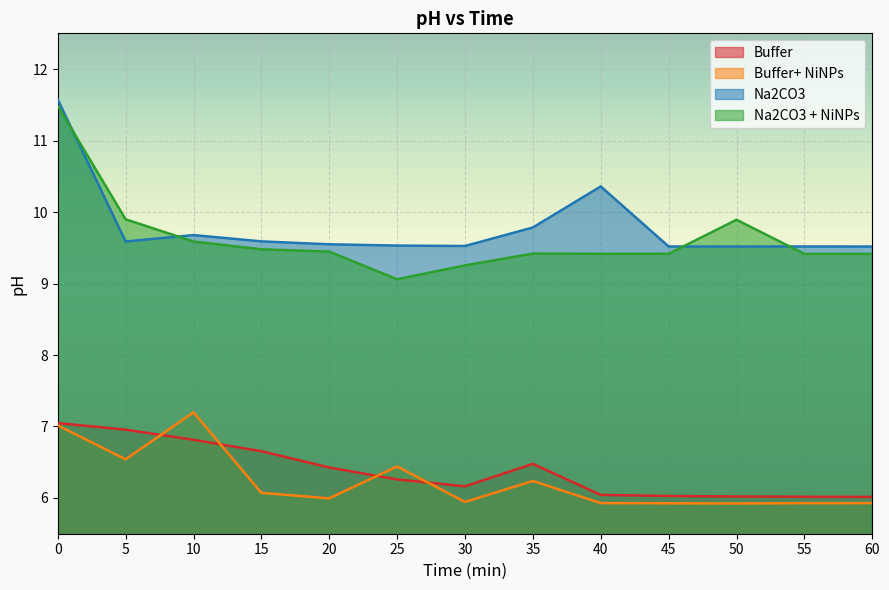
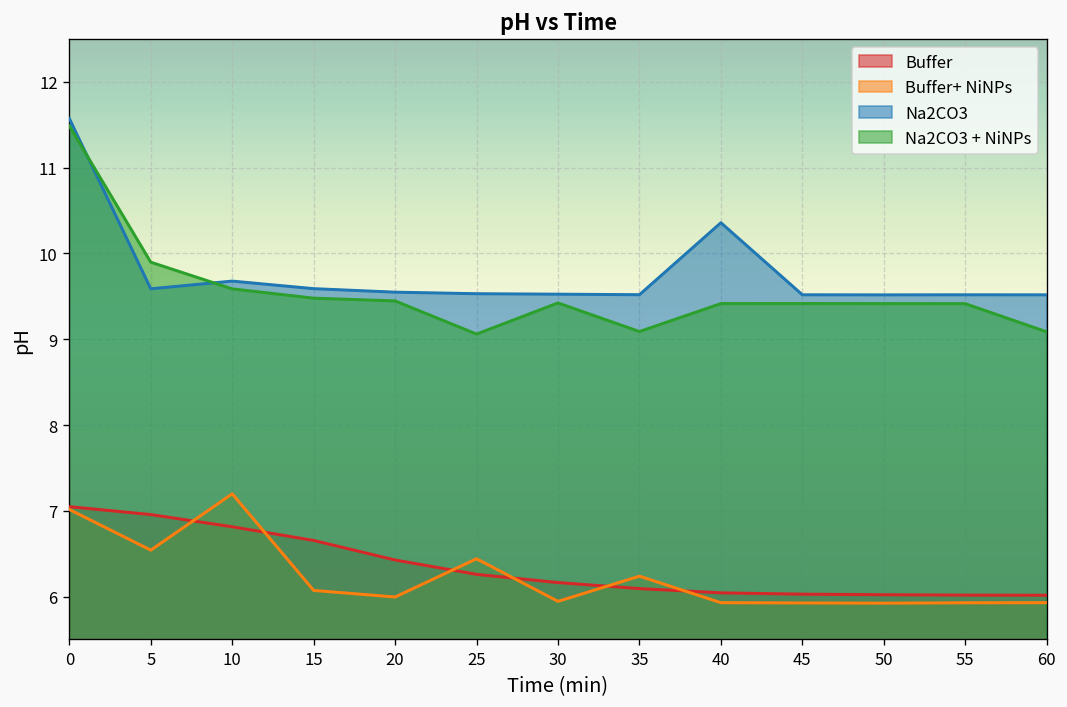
  {
    "Buffer": {
      "5": 7.0,
      "10": 6.8,
      "15": 6.7,
      "20": 6.4,
      "25": 6.3,
      "30": 6.2,
-     "35": 6.5,
+     "35": 6.1,
      "40": 6.0,
      "45": 6.0,
      "50": 6.0,
      "55": 6.0,
      "60": 6.0
    },
    "Buffer+ NiNPs": {
      "5": 6.5,
      "10": 7.2,
      "15": 6.1,
      "20": 6.0,
      "25": 6.4,
      "30": 5.9,
      "35": 6.2,
      "40": 5.9,
      "45": 5.9,
      "50": 5.9,
      "55": 5.9,
      "60": 5.9
    },
    "Na2CO3": {
      "0": 11.6,
      "5": 9.6,
      "10": 9.7,
      "15": 9.6,
      "20": 9.5,
      "25": 9.5,
      "30": 9.5,
-     "35": 9.8,
+     "35": 9.5,
      "40": 10.4,
      "45": 9.5,
      "50": 9.5,
      "55": 9.5,
      "60": 9.5
    },
    "Na2CO3 + NiNPs": {
      "0": 11.5,
      "5": 9.9,
      "10": 9.6,
      "15": 9.5,
      "20": 9.4,
      "25": 9.1,
-     "30": 9.3,
-     "35": 9.4,
+     "30": 9.4,
+     "35": 9.1,
      "40": 9.4,
      "45": 9.4,
-     "50": 9.9,
+     "50": 9.4,
      "55": 9.4,
-     "60": 9.4
+     "60": 9.1
    }
  }
